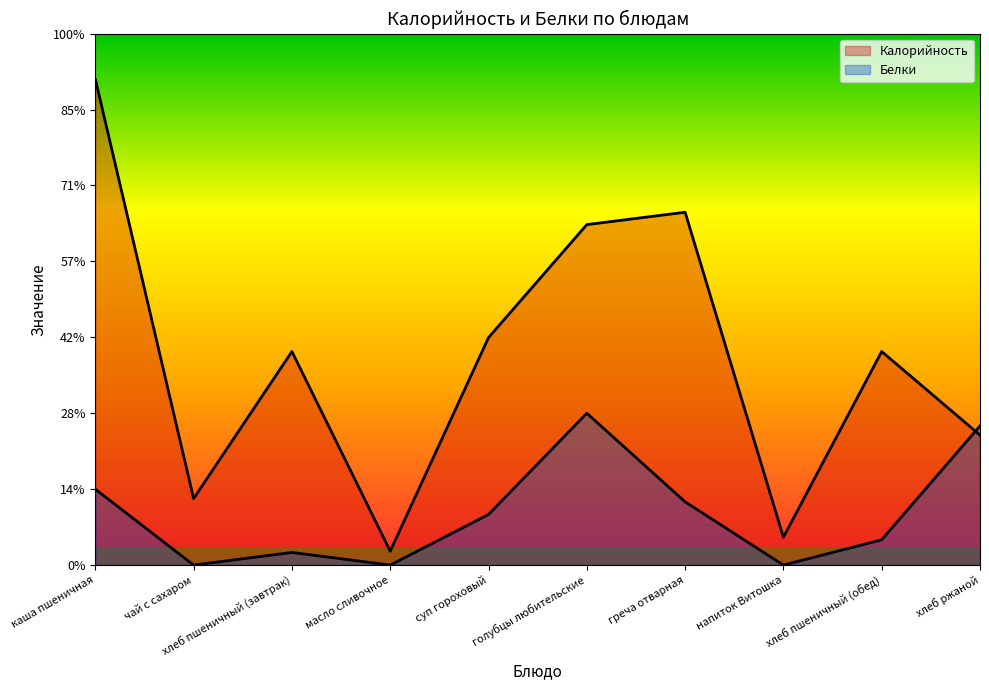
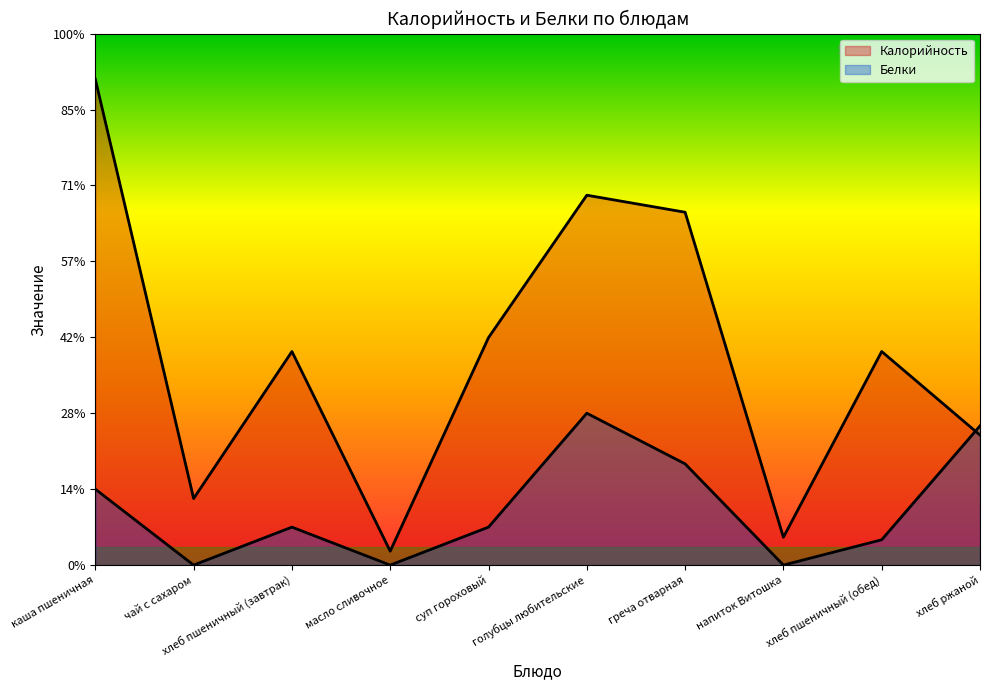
  {
    "Калорийность": {
      "каша пшеничная": "91%",
      "чай с сахаром": "13%",
      "хлеб пшеничный (завтрак)": "40%",
      "масло сливочное": "3%",
      "суп гороховый": "43%",
-     "голубцы любительские": "64%",
+     "голубцы любительские": "70%",
      "греча отварная": "66%",
      "напиток Витошка": "5%",
      "хлеб пшеничный (обед)": "40%",
      "хлеб ржаной": "24%"
    },
    "Белки": {
      "каша пшеничная": "14%",
      "чай с сахаром": "0%",
-     "хлеб пшеничный (завтрак)": "2%",
+     "хлеб пшеничный (завтрак)": "7%",
      "масло сливочное": "0%",
-     "суп гороховый": "10%",
+     "суп гороховый": "7%",
      "голубцы любительские": "29%",
-     "греча отварная": "12%",
+     "греча отварная": "19%",
      "напиток Витошка": "0%",
      "хлеб пшеничный (обед)": "5%",
      "хлеб ржаной": "26%"
    }
  }
